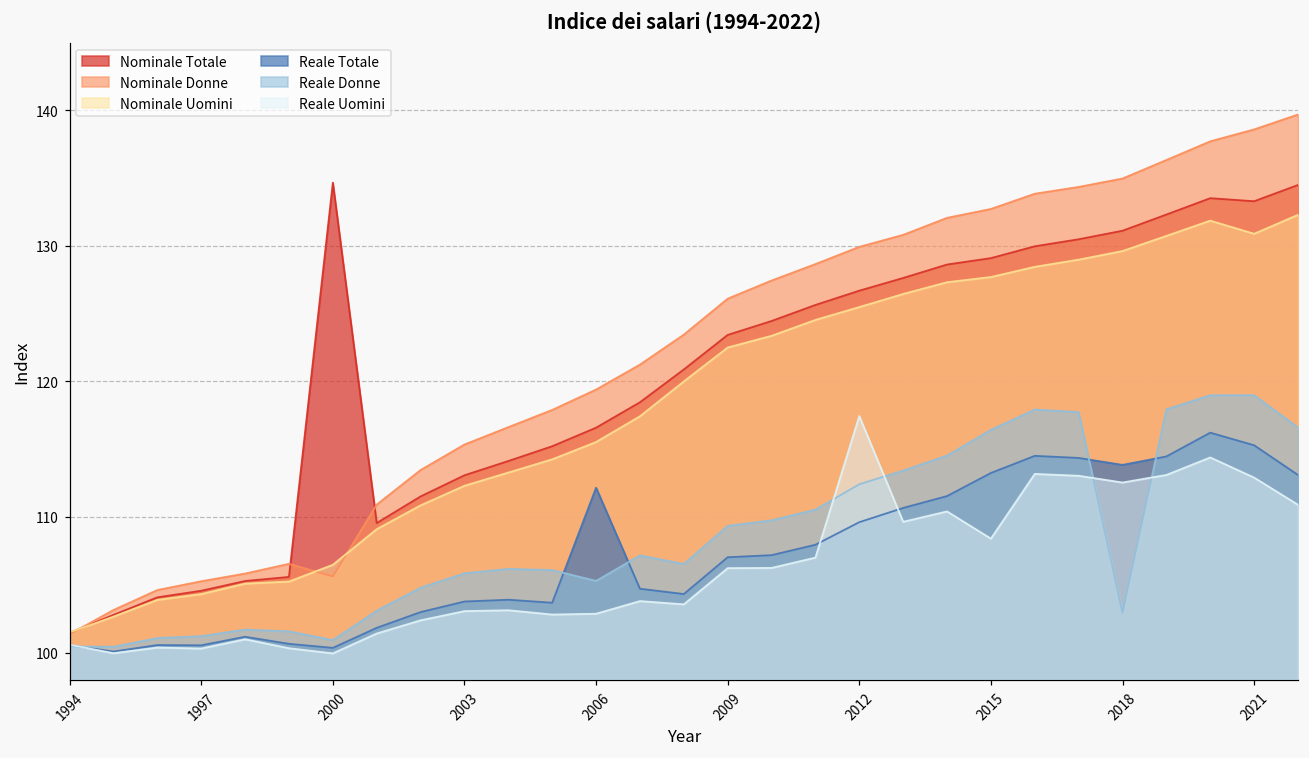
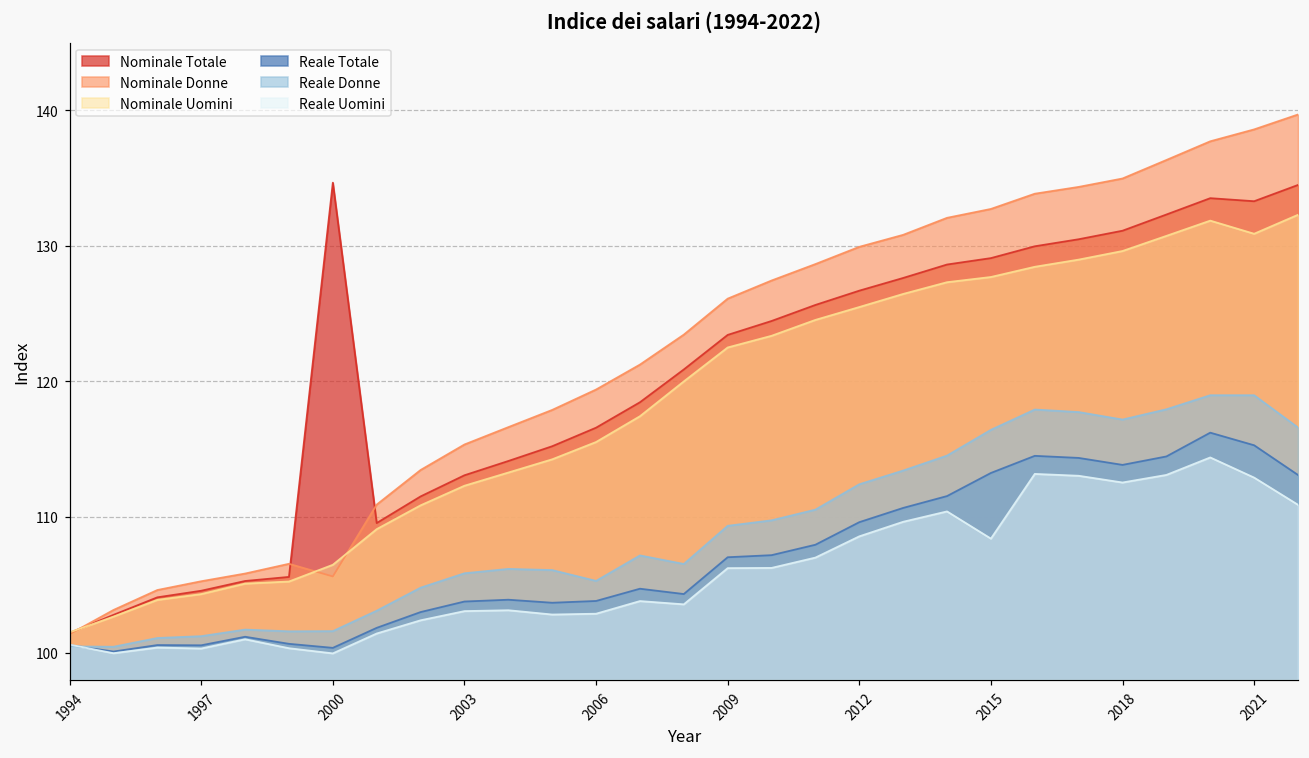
  {
    "Nominale Totale": {
      "1997": 104.6,
      "2000": 134.7,
      "2003": 113.1,
      "2006": 116.6,
      "2009": 123.4,
      "2012": 126.7,
      "2015": 129.1,
      "2018": 131.1,
      "2021": 133.3
    },
    "Nominale Donne": {
      "1997": 105.3,
      "2000": 105.6,
      "2003": 115.3,
      "2006": 119.4,
      "2009": 126.1,
      "2012": 129.9,
      "2015": 132.7,
      "2018": 135.0,
      "2021": 138.6
    },
    "Nominale Uomini": {
      "1997": 104.3,
      "2000": 106.5,
      "2003": 112.3,
      "2006": 115.5,
      "2009": 122.5,
      "2012": 125.5,
      "2015": 127.7,
      "2018": 129.6,
      "2021": 130.9
    },
    "Reale Totale": {
      "1997": 100.5,
      "2000": 100.3,
      "2003": 103.8,
-     "2006": 112.2,
+     "2006": 103.8,
      "2009": 107.0,
      "2012": 109.6,
      "2015": 113.2,
      "2018": 113.8,
      "2021": 115.3
    },
    "Reale Donne": {
      "1997": 101.2,
-     "2000": 100.9,
+     "2000": 101.6,
      "2003": 105.8,
      "2006": 105.3,
      "2009": 109.3,
      "2012": 112.4,
      "2015": 116.4,
-     "2018": 102.9,
+     "2018": 117.2,
      "2021": 119.0
    },
    "Reale Uomini": {
      "1997": 100.3,
      "2000": 99.9,
      "2003": 103.1,
      "2006": 102.9,
      "2009": 106.2,
-     "2012": 117.4,
+     "2012": 108.6,
      "2015": 108.4,
      "2018": 112.5,
      "2021": 112.9
    }
  }
